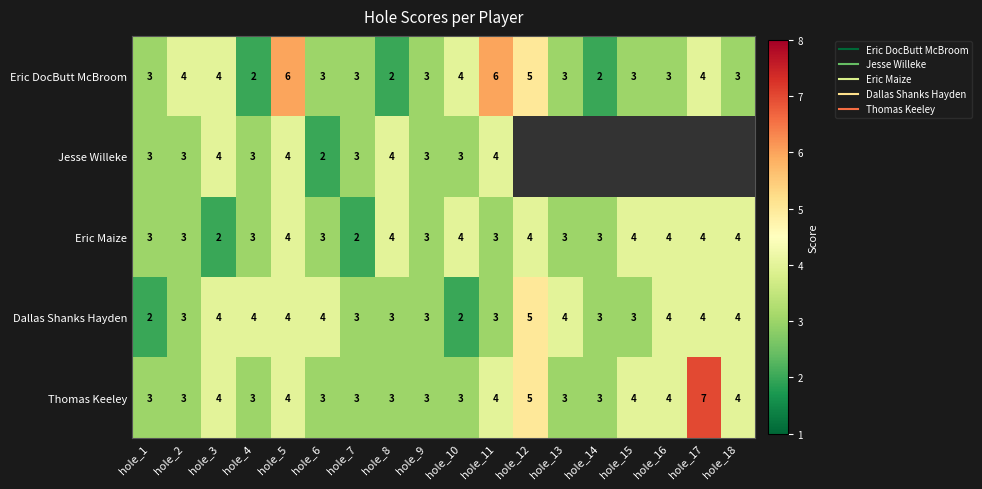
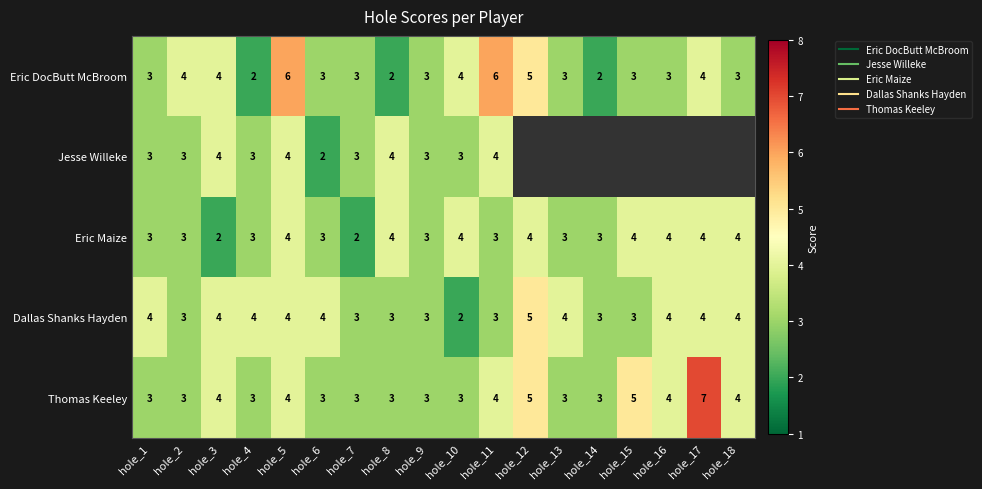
  {
    "Eric DocButt McBroom": {
      "hole_1": 3,
      "hole_2": 4,
      "hole_3": 4,
      "hole_4": 2,
      "hole_5": 6,
      "hole_6": 3,
      "hole_7": 3,
      "hole_8": 2,
      "hole_9": 3,
      "hole_10": 4,
      "hole_11": 6,
      "hole_12": 5,
      "hole_13": 3,
      "hole_14": 2,
      "hole_15": 3,
      "hole_16": 3,
      "hole_17": 4,
      "hole_18": 3
    },
    "Jesse Willeke": {
      "hole_1": 3,
      "hole_2": 3,
      "hole_3": 4,
      "hole_4": 3,
      "hole_5": 4,
      "hole_6": 2,
      "hole_7": 3,
      "hole_8": 4,
      "hole_9": 3,
      "hole_10": 3,
      "hole_11": 4
    },
    "Eric Maize": {
      "hole_1": 3,
      "hole_2": 3,
      "hole_3": 2,
      "hole_4": 3,
      "hole_5": 4,
      "hole_6": 3,
      "hole_7": 2,
      "hole_8": 4,
      "hole_9": 3,
      "hole_10": 4,
      "hole_11": 3,
      "hole_12": 4,
      "hole_13": 3,
      "hole_14": 3,
      "hole_15": 4,
      "hole_16": 4,
      "hole_17": 4,
      "hole_18": 4
    },
    "Dallas Shanks Hayden": {
-     "hole_1": 2,
+     "hole_1": 4,
      "hole_2": 3,
      "hole_3": 4,
      "hole_4": 4,
      "hole_5": 4,
      "hole_6": 4,
      "hole_7": 3,
      "hole_8": 3,
      "hole_9": 3,
      "hole_10": 2,
      "hole_11": 3,
      "hole_12": 5,
      "hole_13": 4,
      "hole_14": 3,
      "hole_15": 3,
      "hole_16": 4,
      "hole_17": 4,
      "hole_18": 4
    },
    "Thomas Keeley": {
      "hole_1": 3,
      "hole_2": 3,
      "hole_3": 4,
      "hole_4": 3,
      "hole_5": 4,
      "hole_6": 3,
      "hole_7": 3,
      "hole_8": 3,
      "hole_9": 3,
      "hole_10": 3,
      "hole_11": 4,
      "hole_12": 5,
      "hole_13": 3,
      "hole_14": 3,
-     "hole_15": 4,
+     "hole_15": 5,
      "hole_16": 4,
      "hole_17": 7,
      "hole_18": 4
    }
  }
